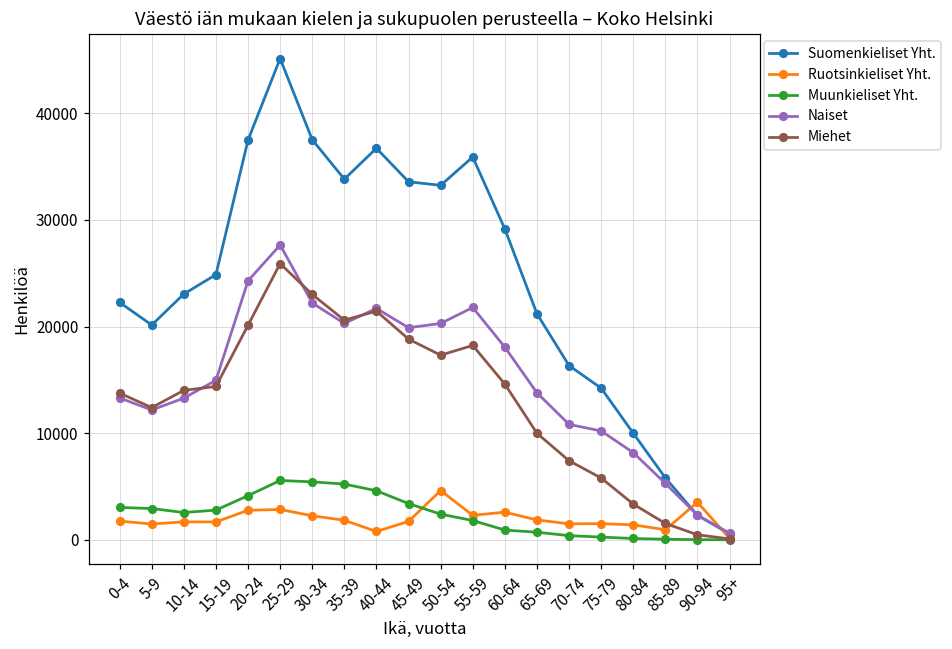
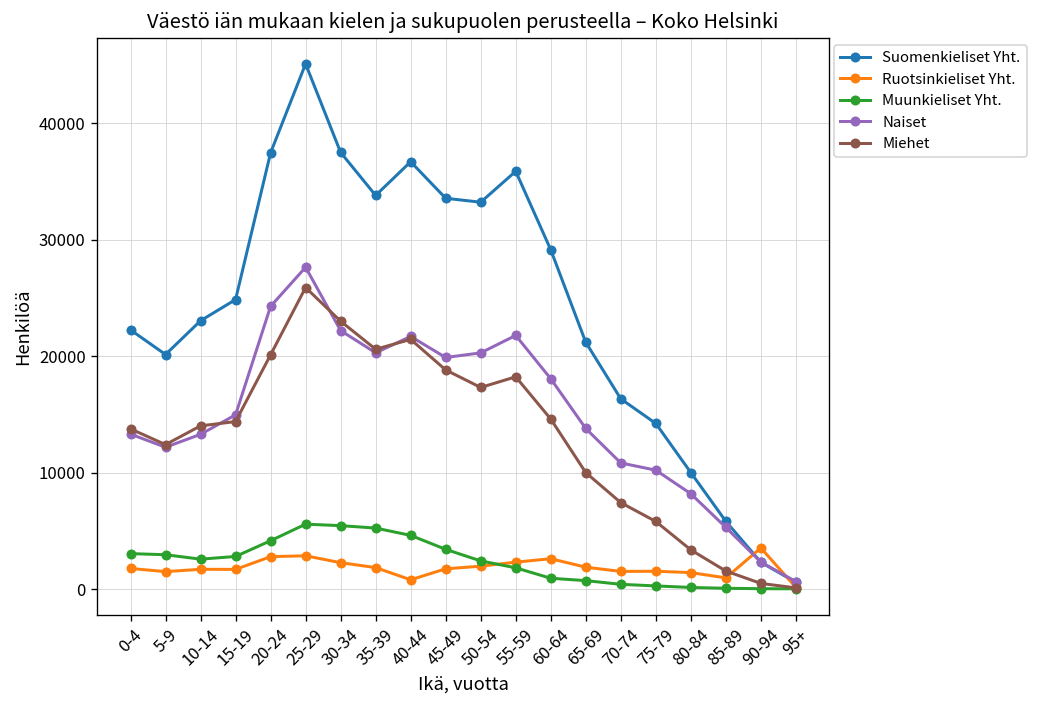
  {
    "Suomenkieliset Yht.": {
      "0-4": 22000,
      "5-9": 20000,
      "10-14": 23000,
      "15-19": 25000,
      "20-24": 37000,
      "25-29": 45000,
      "30-34": 38000,
      "35-39": 34000,
      "40-44": 37000,
      "45-49": 34000,
      "50-54": 33000,
      "55-59": 36000,
      "60-64": 29000,
      "65-69": 21000,
      "70-74": 16000,
      "75-79": 14000,
      "80-84": 10000,
      "85-89": 6000
    },
    "Ruotsinkieliset Yht.": {
      "0-4": 2000,
      "5-9": 1000,
      "10-14": 2000,
      "15-19": 2000,
      "20-24": 3000,
      "25-29": 3000,
      "30-34": 2000,
      "35-39": 2000,
      "40-44": 1000,
      "45-49": 2000,
-     "50-54": 5000,
+     "50-54": 2000,
      "55-59": 2000,
      "60-64": 3000,
      "65-69": 2000,
      "70-74": 2000,
      "75-79": 2000,
      "80-84": 1000,
      "85-89": 1000,
      "90-94": 4000
    },
    "Muunkieliset Yht.": {
      "0-4": 3000,
      "5-9": 3000,
      "10-14": 3000,
      "15-19": 3000,
      "20-24": 4000,
      "25-29": 6000,
      "30-34": 5000,
      "35-39": 5000,
      "40-44": 5000,
      "45-49": 3000,
      "50-54": 2000,
      "55-59": 2000,
      "60-64": 1000,
      "65-69": 1000,
      "70-74": 0,
      "75-79": 0,
      "80-84": 0,
      "85-89": 0,
      "90-94": 0
    },
    "Naiset": {
      "0-4": 13000,
      "10-14": 13000,
      "15-19": 15000,
      "20-24": 24000,
      "25-29": 28000,
      "30-34": 22000,
      "35-39": 20000,
      "45-49": 20000,
      "50-54": 20000,
      "55-59": 22000,
      "60-64": 18000,
      "65-69": 14000,
      "70-74": 11000,
      "75-79": 10000,
      "80-84": 8000,
      "85-89": 5000
    },
    "Miehet": {
      "0-4": 14000,
      "10-14": 14000,
      "15-19": 14000,
      "20-24": 20000,
      "25-29": 26000,
      "30-34": 23000,
      "35-39": 21000,
      "45-49": 19000,
      "50-54": 17000,
      "55-59": 18000,
      "60-64": 15000,
      "65-69": 10000,
      "70-74": 7000,
      "75-79": 6000,
      "80-84": 3000,
      "85-89": 2000,
      "90-94": 0
    }
  }
